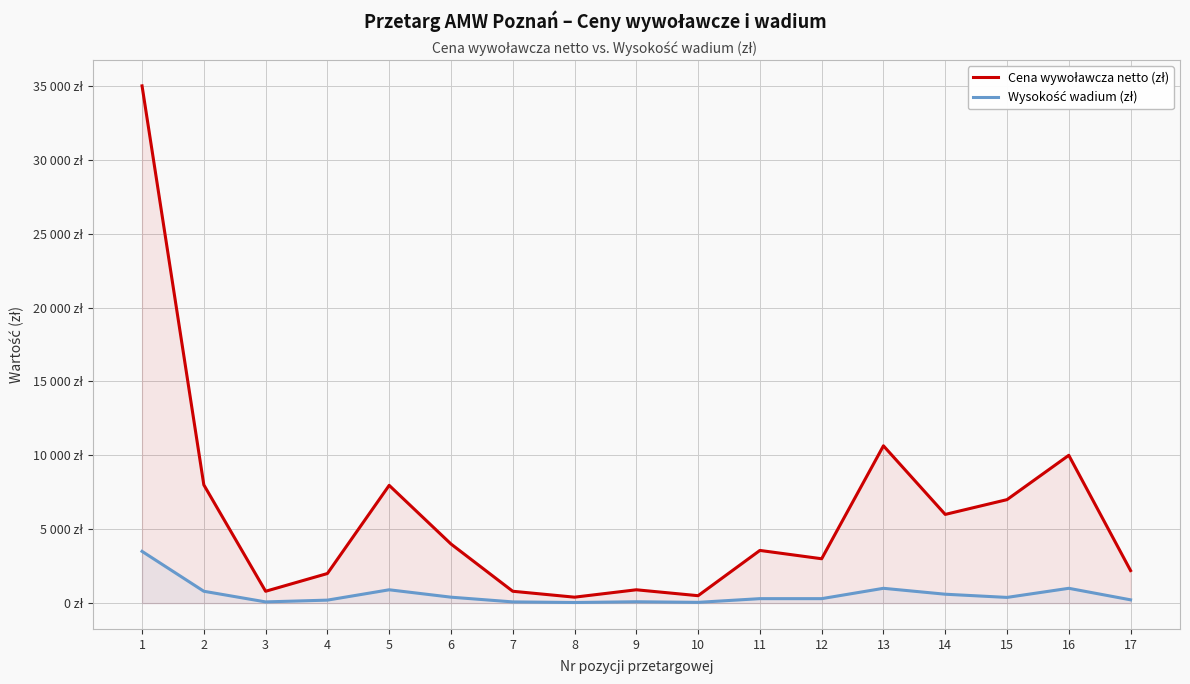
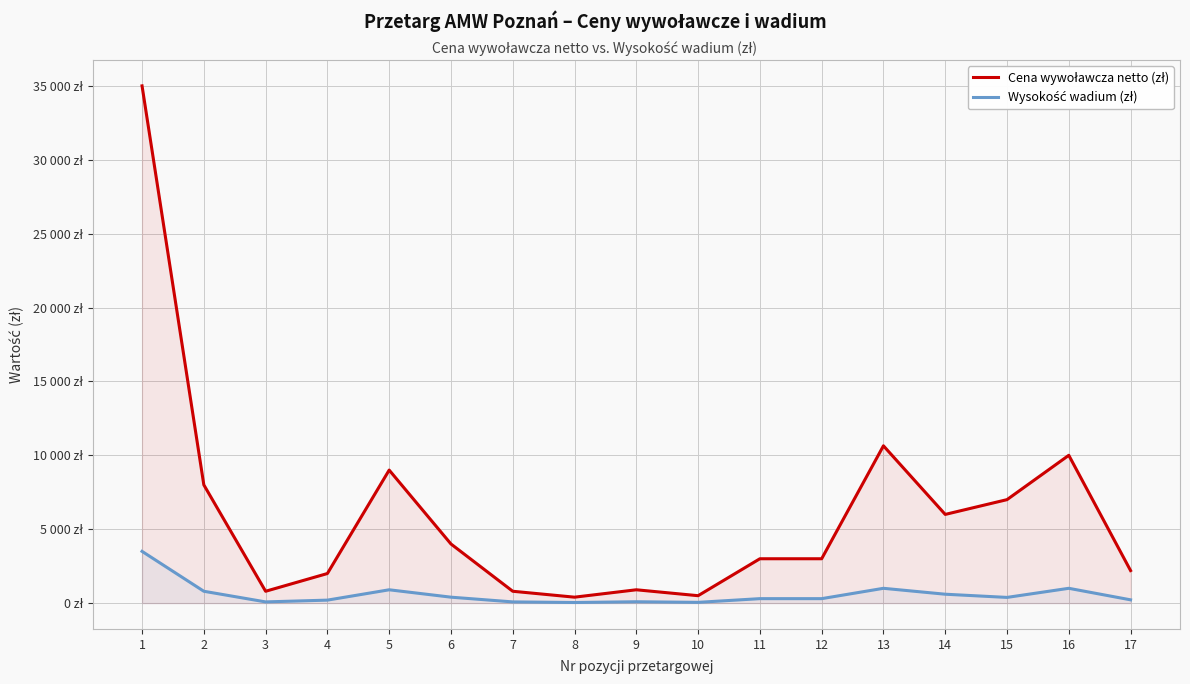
  {
    "Cena wywoławcza netto (zł)": {
      "1": "35000 zł",
      "2": "8000 zł",
      "3": "800 zł",
      "4": "2000 zł",
-     "5": "8000 zł",
+     "5": "9000 zł",
      "6": "4000 zł",
      "7": "800 zł",
      "8": "400 zł",
      "9": "900 zł",
      "10": "500 zł",
-     "11": "3600 zł",
+     "11": "3000 zł",
      "12": "3000 zł",
      "13": "10600 zł",
      "14": "6000 zł",
      "15": "7000 zł",
      "16": "10000 zł",
      "17": "2200 zł"
    },
    "Wysokość wadium (zł)": {
      "1": "3500 zł",
      "2": "800 zł",
      "3": "100 zł",
      "4": "200 zł",
      "5": "900 zł",
      "6": "400 zł",
      "7": "100 zł",
      "8": "0 zł",
      "9": "100 zł",
      "10": "100 zł",
      "11": "300 zł",
      "12": "300 zł",
      "13": "1000 zł",
      "14": "600 zł",
      "15": "400 zł",
      "16": "1000 zł",
      "17": "200 zł"
    }
  }
